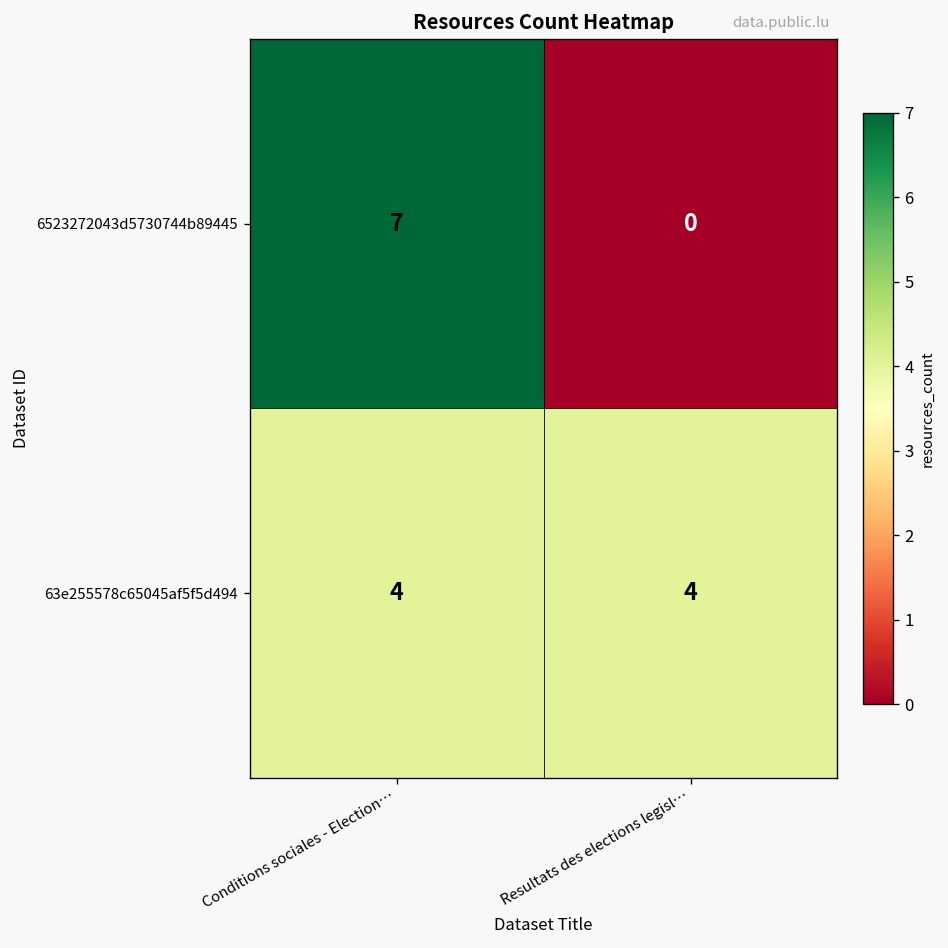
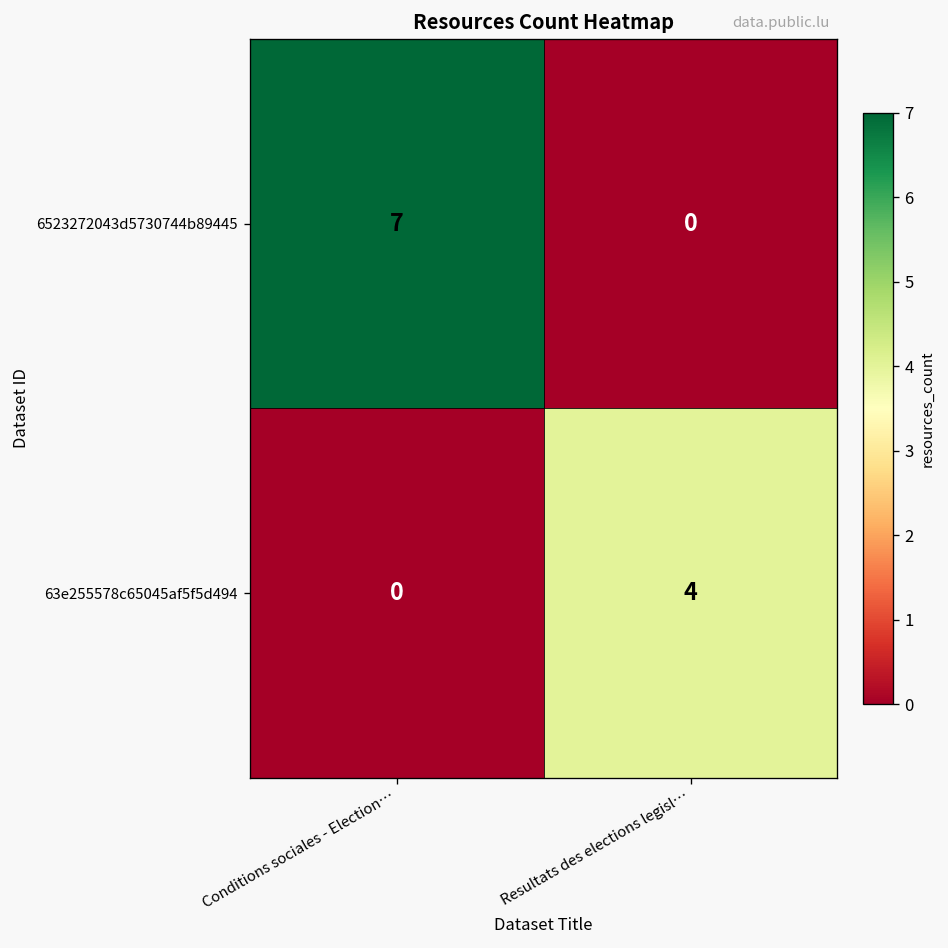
  {
    "6523272043d5730744b89445": {
      "Conditions sociales - Election…": 7,
      "Resultats des elections legisl…": 0
    },
    "63e255578c65045af5f5d494": {
-     "Conditions sociales - Election…": 4,
+     "Conditions sociales - Election…": 0,
      "Resultats des elections legisl…": 4
    }
  }
